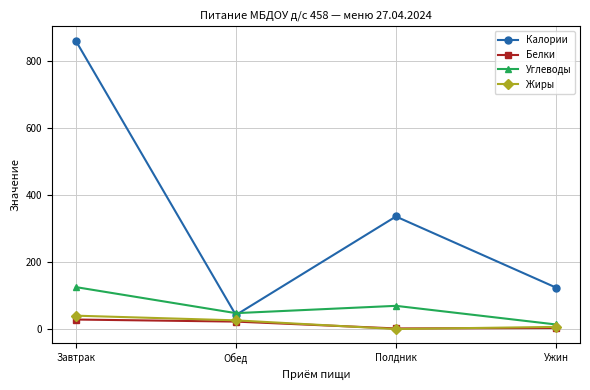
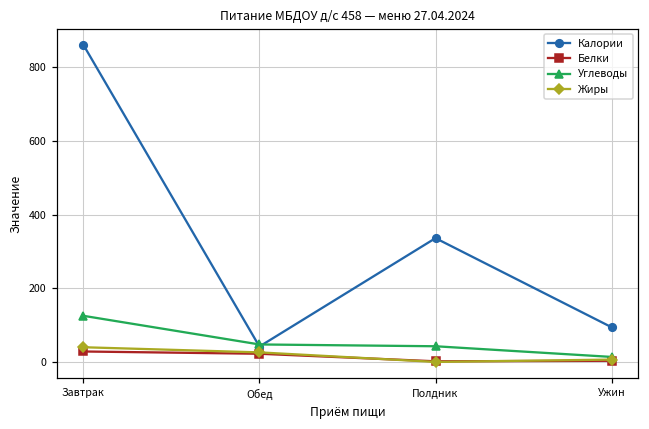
  {
    "Калории": {
      "Завтрак": 860,
      "Полдник": 340,
-     "Ужин": 120
+     "Ужин": 90
    },
    "Белки": {
      "Завтрак": 30
    },
    "Углеводы": {
      "Завтрак": 130,
-     "Полдник": 70
+     "Полдник": 40
    },
    "Жиры": {
      "Завтрак": 40
    }
  }
